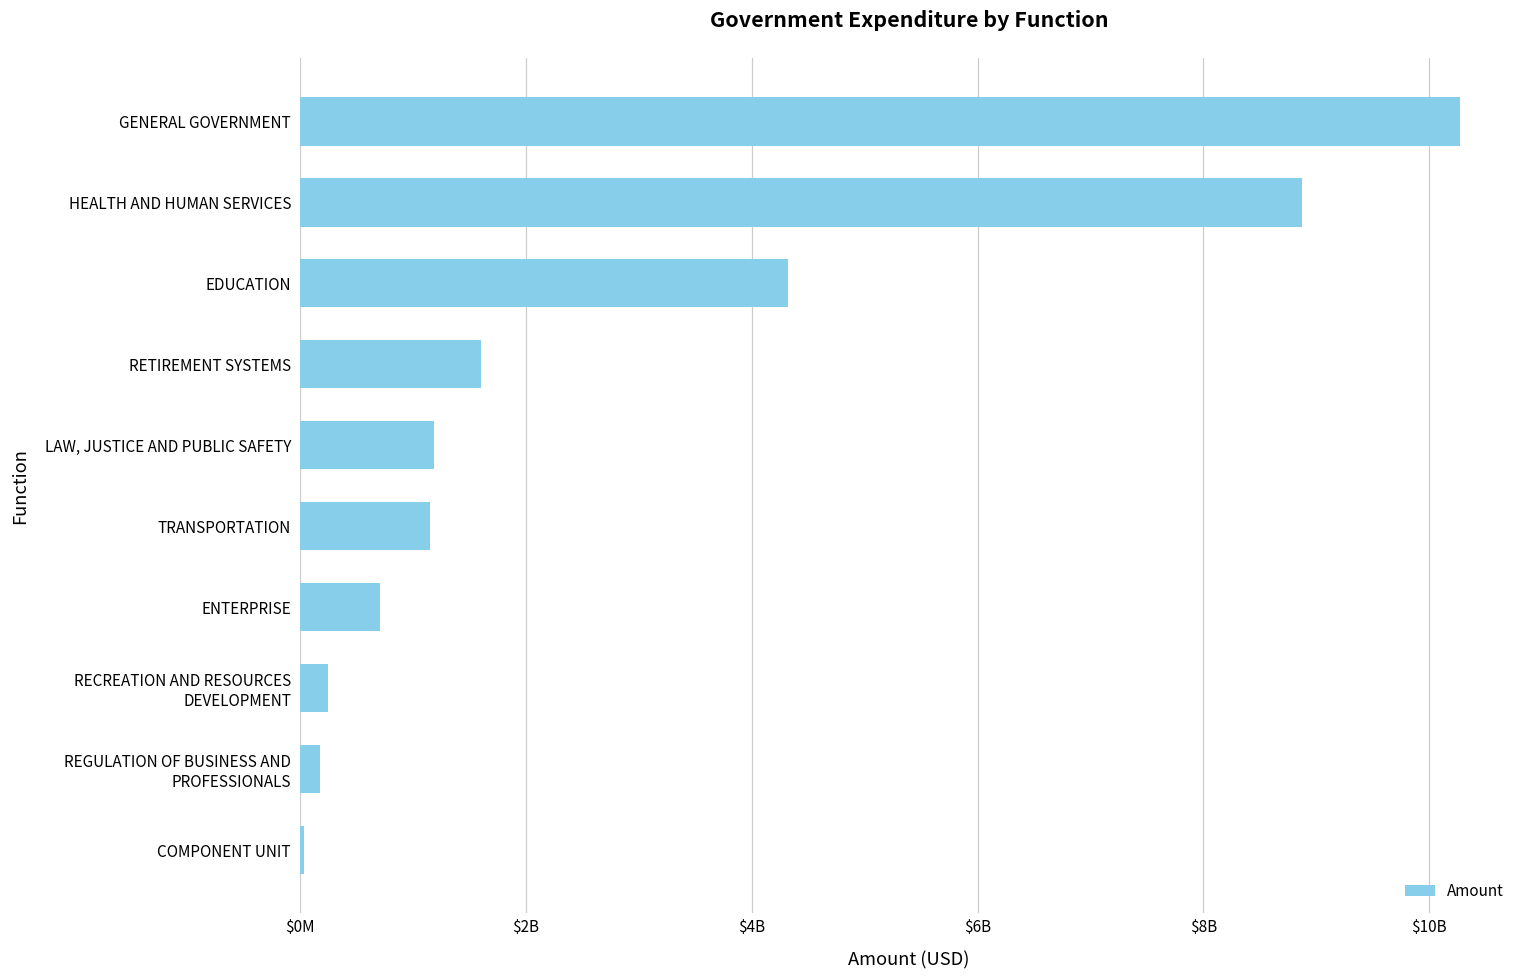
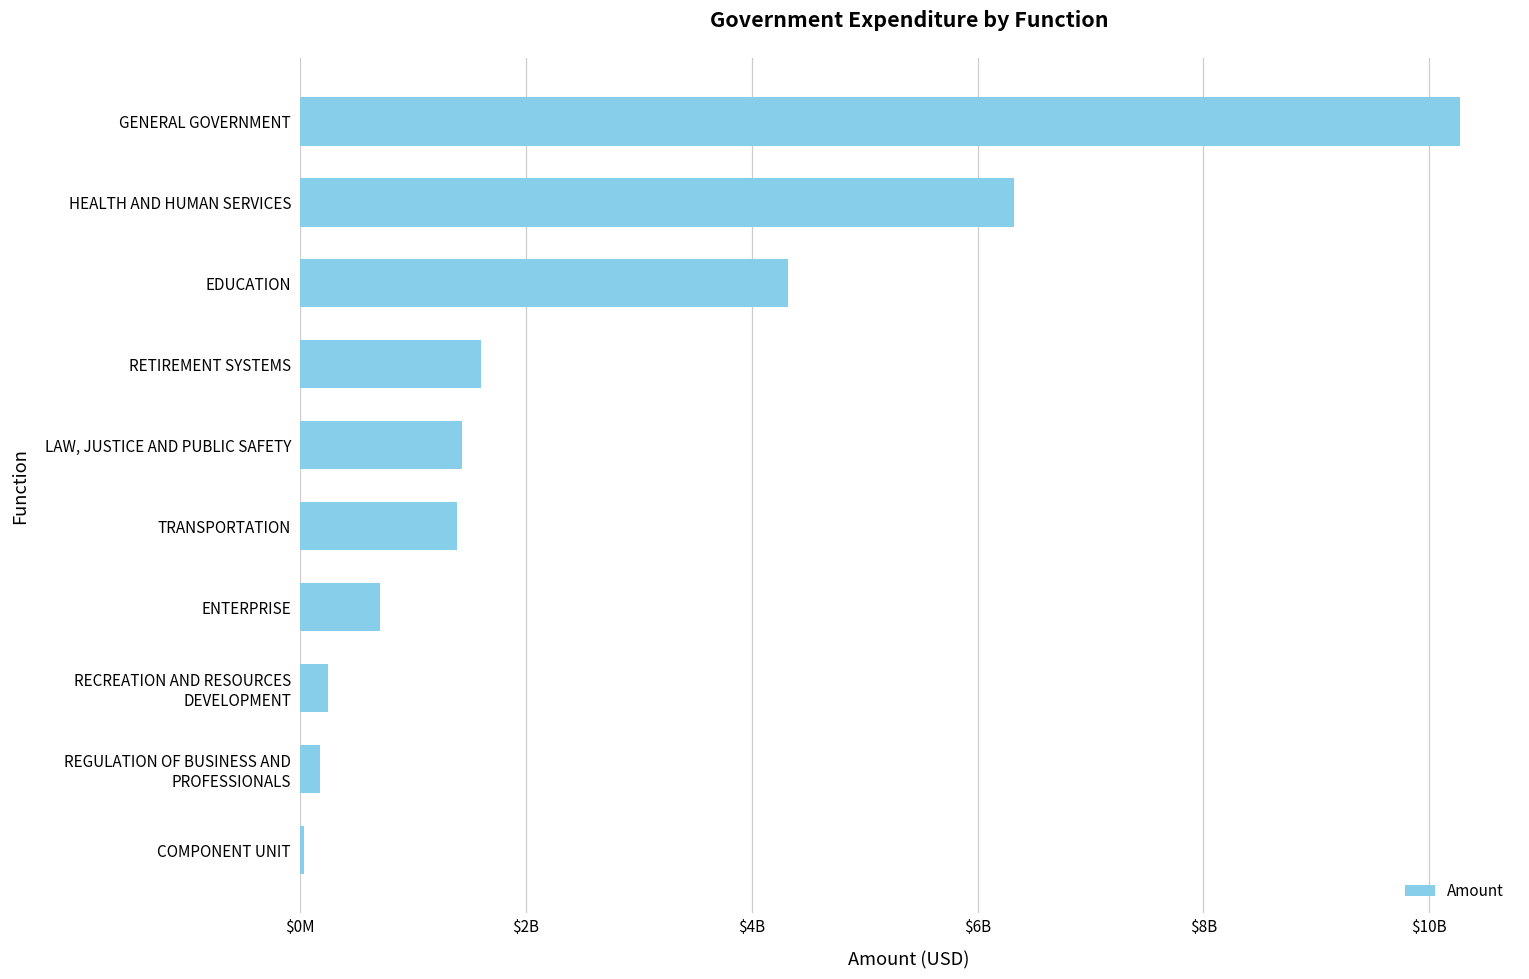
  {
    "GENERAL GOVERNMENT": "$10270000000",
-   "HEALTH AND HUMAN SERVICES": "$8870000000",
+   "HEALTH AND HUMAN SERVICES": "$6330000000",
    "EDUCATION": "$4320000000",
    "RETIREMENT SYSTEMS": "$1600000000",
-   "LAW, JUSTICE AND PUBLIC SAFETY": "$1190000000",
-   "TRANSPORTATION": "$1150000000",
+   "LAW, JUSTICE AND PUBLIC SAFETY": "$1430000000",
+   "TRANSPORTATION": "$1390000000",
    "ENTERPRISE": "$710000000",
    "RECREATION AND RESOURCES DEVELOPMENT": "$240000000",
    "REGULATION OF BUSINESS AND PROFESSIONALS": "$170000000",
    "COMPONENT UNIT": "$30000000"
  }
